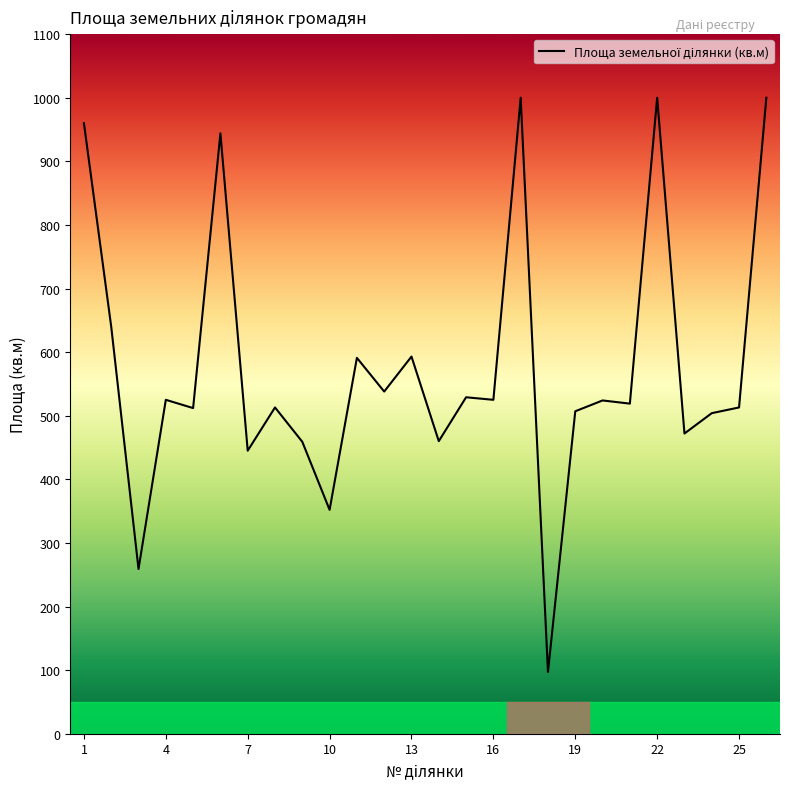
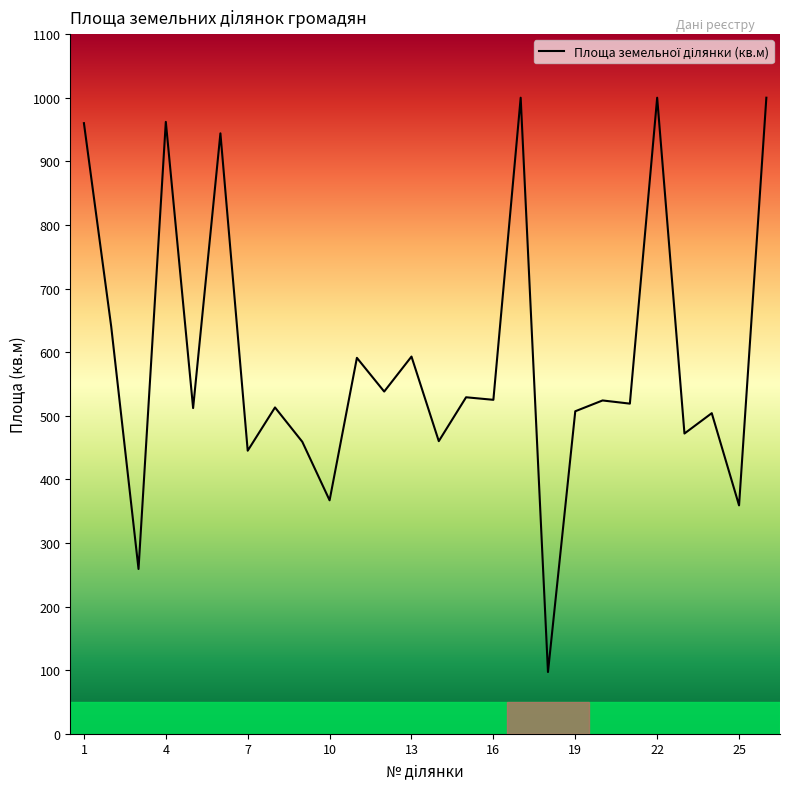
  {
    "1": 960,
-   "4": 530,
+   "4": 960,
    "7": 450,
-   "10": 350,
+   "10": 370,
    "13": 590,
    "16": 530,
    "19": 510,
    "22": 1000,
-   "25": 510
+   "25": 360
  }
